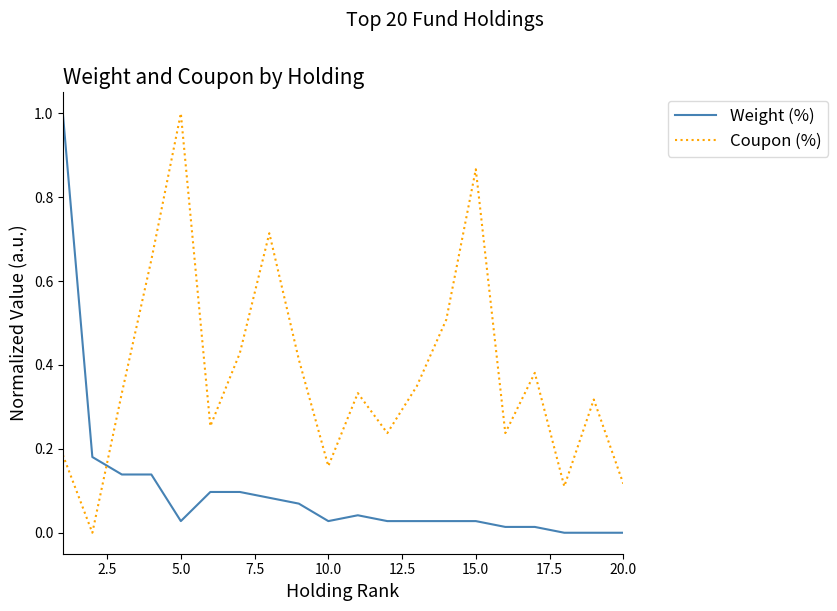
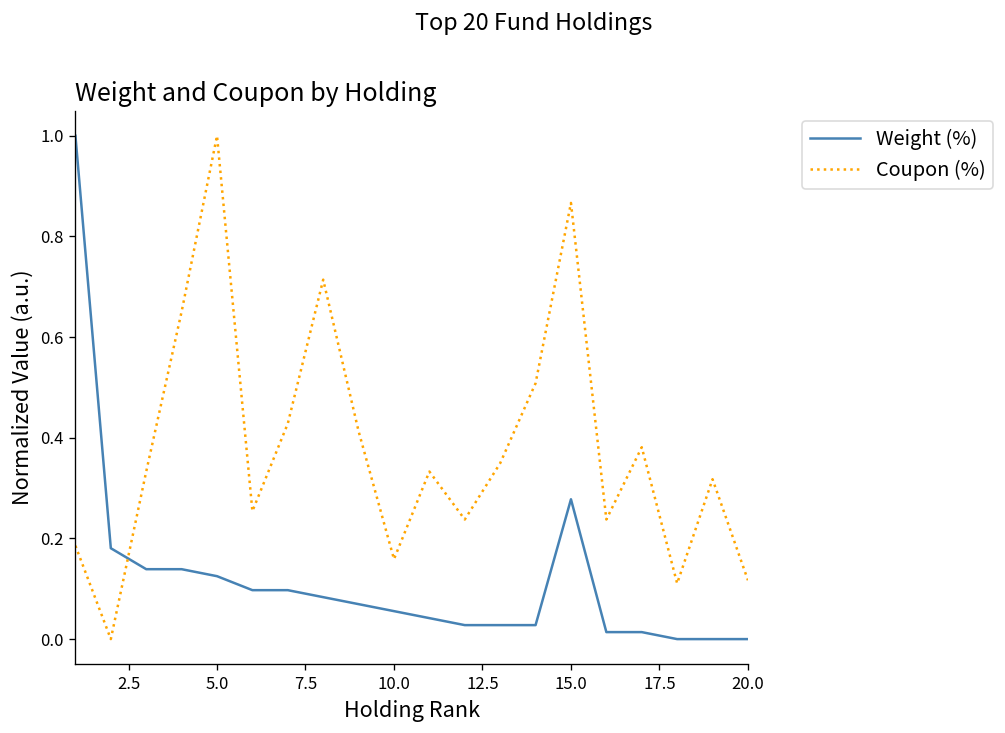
  {
    "Weight (%)": {
-     "5.0": 0.03,
-     "10.0": 0.03,
-     "15.0": 0.03,
+     "5.0": 0.12,
+     "10.0": 0.06,
+     "15.0": 0.28,
      "20.0": 0.00
    },
    "Coupon (%)": {
      "5.0": 1.00,
      "10.0": 0.16,
      "15.0": 0.87,
      "20.0": 0.12
    }
  }
